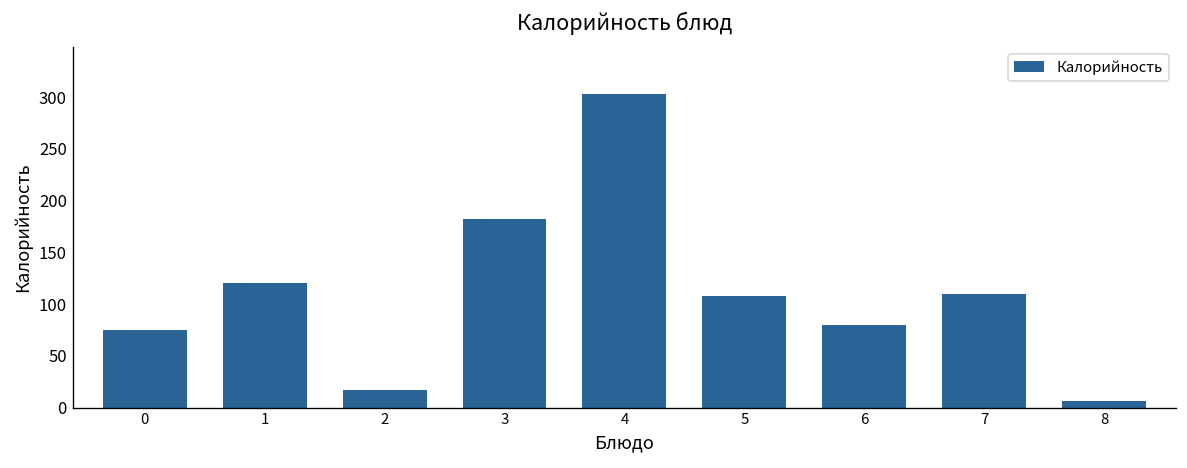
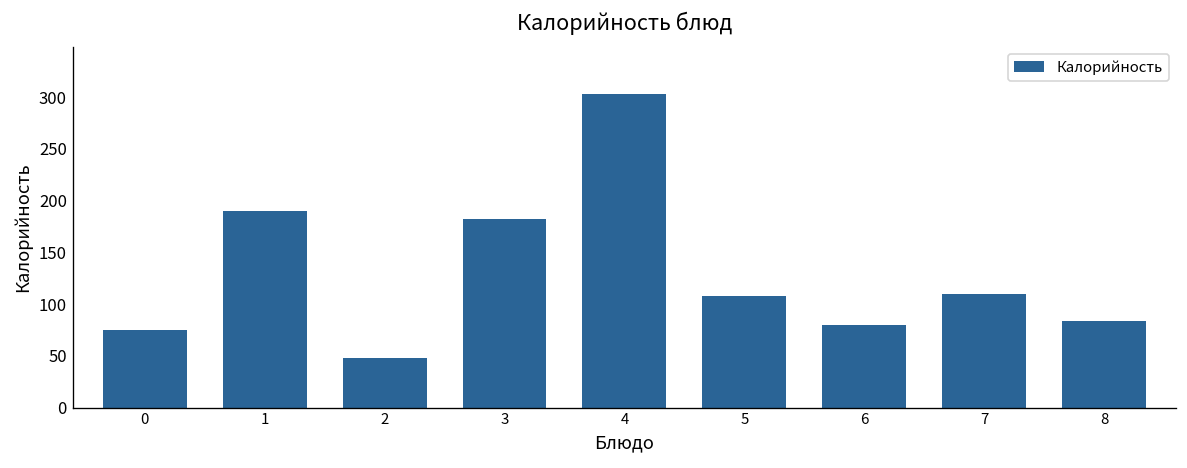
  {
    "0": 80,
-   "1": 120,
-   "2": 20,
+   "1": 190,
+   "2": 50,
    "3": 180,
    "4": 300,
    "5": 110,
    "6": 80,
    "7": 110,
-   "8": 10
+   "8": 80
  }
